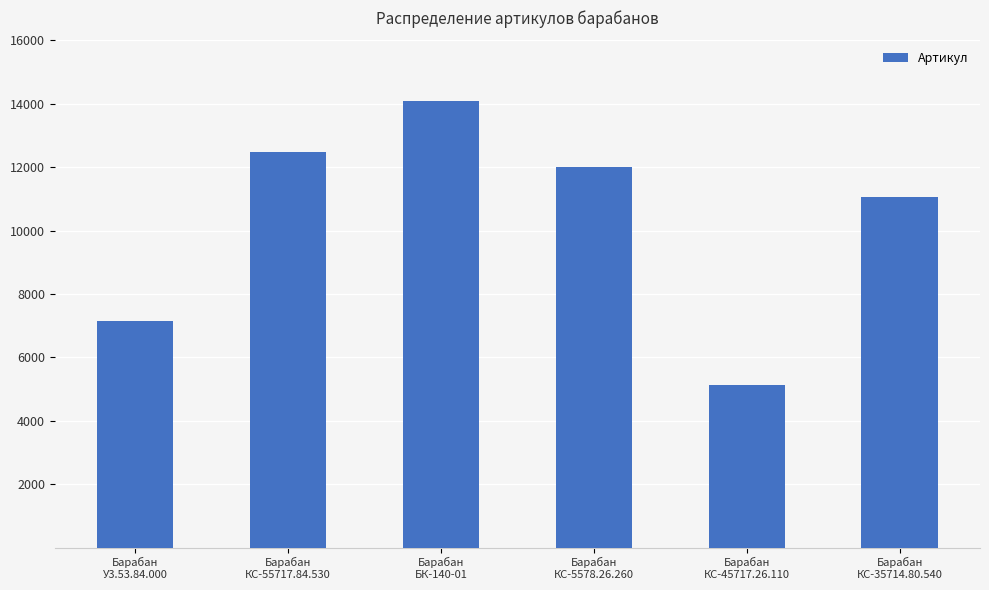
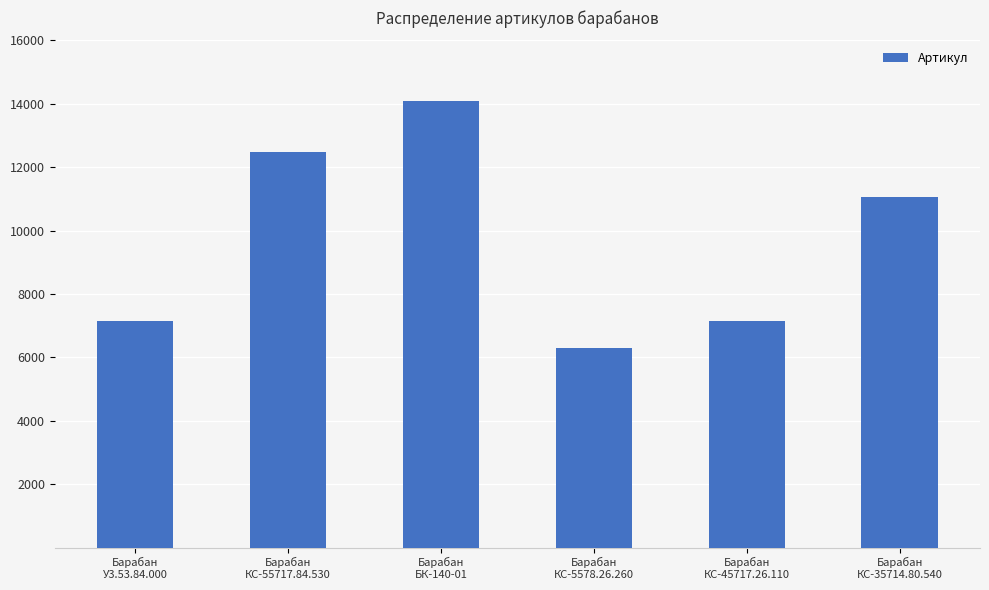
  {
    "Барабан У3.53.84.000": 7200,
    "Барабан КС-55717.84.530": 12500,
    "Барабан БК-140-01": 14100,
-   "Барабан КС-5578.26.260": 12000,
-   "Барабан КС-45717.26.110": 5100,
+   "Барабан КС-5578.26.260": 6300,
+   "Барабан КС-45717.26.110": 7200,
    "Барабан КС-35714.80.540": 11100
  }
